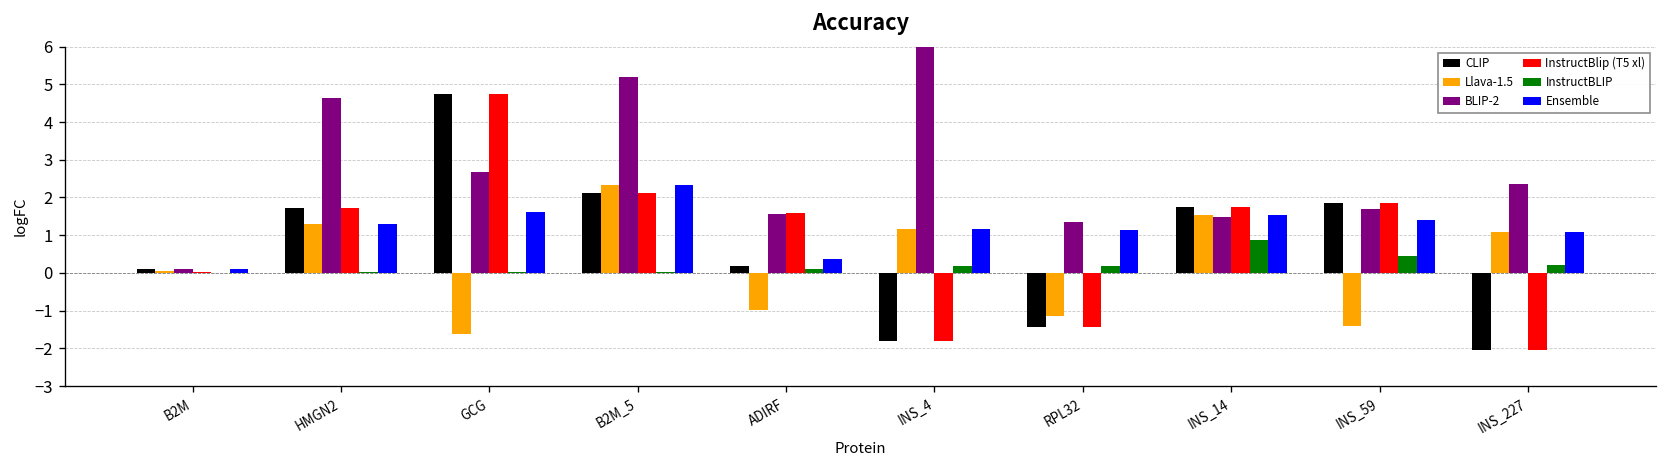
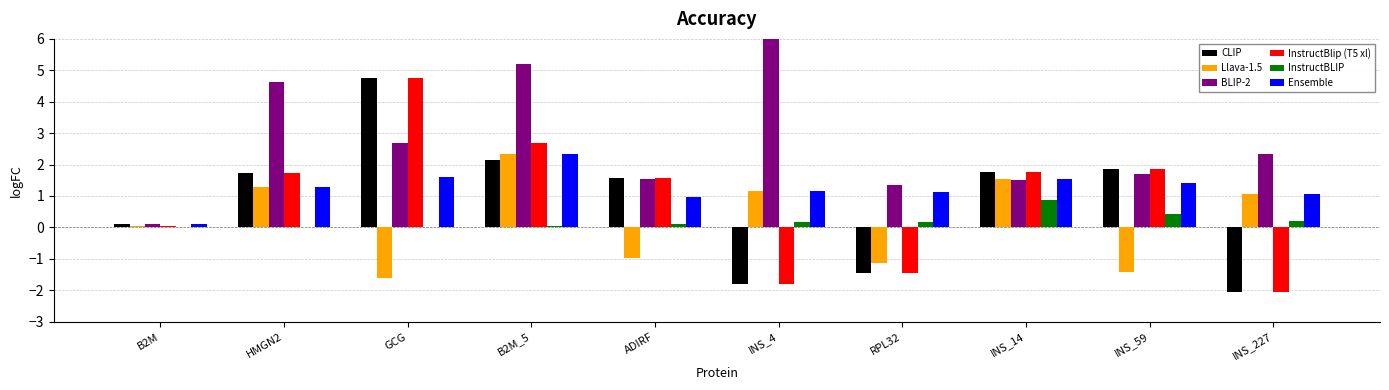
  {
    "CLIP": {
      "B2M": 0.1,
      "HMGN2": 1.7,
      "GCG": 4.8,
      "B2M_5": 2.1,
-     "ADIRF": 0.2,
+     "ADIRF": 1.6,
      "INS_4": -1.8,
      "RPL32": -1.4,
      "INS_14": 1.8,
      "INS_59": 1.9,
      "INS_227": -2.0
    },
    "Llava-1.5": {
      "HMGN2": 1.3,
      "GCG": -1.6,
      "B2M_5": 2.3,
      "ADIRF": -1.0,
      "INS_4": 1.2,
      "RPL32": -1.1,
      "INS_14": 1.5,
      "INS_59": -1.4,
      "INS_227": 1.1
    },
    "BLIP-2": {
      "B2M": 0.1,
      "HMGN2": 4.6,
      "GCG": 2.7,
      "B2M_5": 5.2,
      "ADIRF": 1.6,
      "INS_4": 6.0,
      "RPL32": 1.3,
      "INS_14": 1.5,
      "INS_59": 1.7,
      "INS_227": 2.3
    },
    "InstructBlip (T5 xl)": {
      "HMGN2": 1.7,
      "GCG": 4.8,
-     "B2M_5": 2.1,
+     "B2M_5": 2.7,
      "ADIRF": 1.6,
      "INS_4": -1.8,
      "RPL32": -1.4,
      "INS_14": 1.8,
      "INS_59": 1.9,
      "INS_227": -2.0
    },
    "InstructBLIP": {
      "ADIRF": 0.1,
      "INS_4": 0.2,
      "RPL32": 0.2,
      "INS_14": 0.9,
      "INS_59": 0.4,
      "INS_227": 0.2
    },
    "Ensemble": {
      "B2M": 0.1,
      "HMGN2": 1.3,
      "GCG": 1.6,
      "B2M_5": 2.3,
-     "ADIRF": 0.4,
+     "ADIRF": 1.0,
      "INS_4": 1.2,
      "RPL32": 1.1,
      "INS_14": 1.5,
      "INS_59": 1.4,
      "INS_227": 1.1
    }
  }
